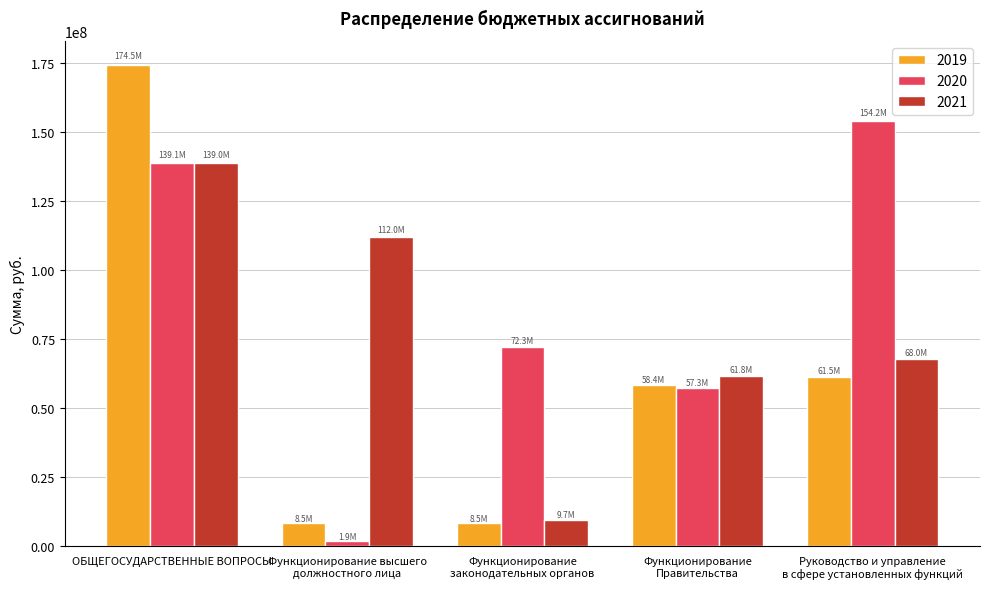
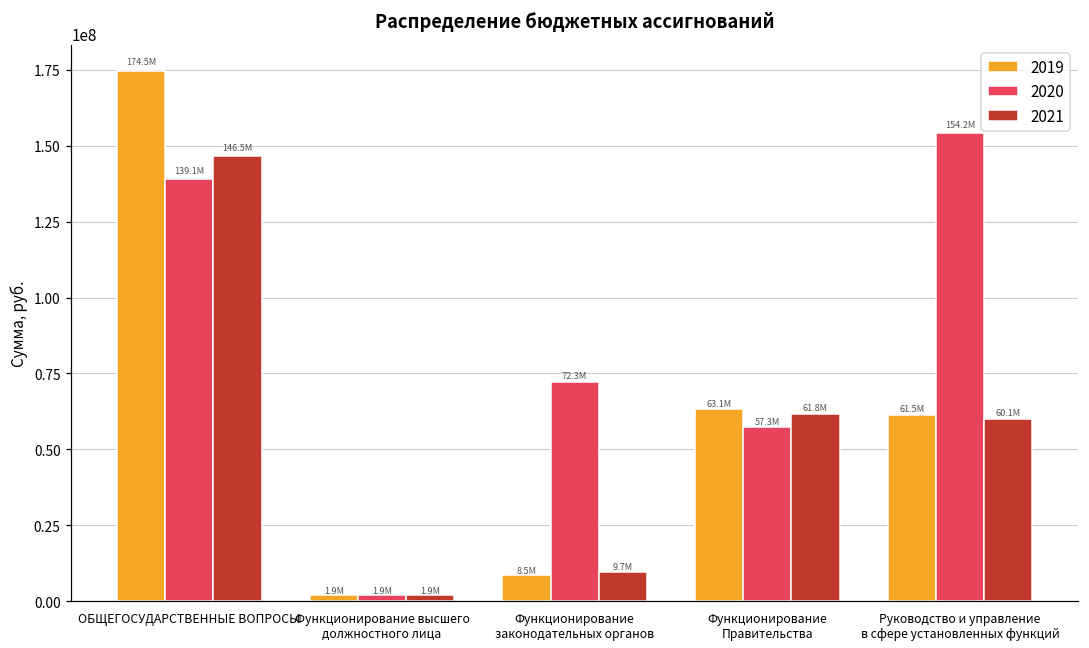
  {
    "2019": {
      "ОБЩЕГОСУДАРСТВЕННЫЕ ВОПРОСЫ": "174.5M",
-     "Функционирование высшего должностного лица": "8.5M",
+     "Функционирование высшего должностного лица": "1.9M",
      "Функционирование законодательных органов": "8.5M",
-     "Функционирование Правительства": "58.4M",
+     "Функционирование Правительства": "63.1M",
      "Руководство и управление в сфере установленных функций": "61.5M"
    },
    "2020": {
      "ОБЩЕГОСУДАРСТВЕННЫЕ ВОПРОСЫ": "139.1M",
      "Функционирование высшего должностного лица": "1.9M",
      "Функционирование законодательных органов": "72.3M",
      "Функционирование Правительства": "57.3M",
      "Руководство и управление в сфере установленных функций": "154.2M"
    },
    "2021": {
-     "ОБЩЕГОСУДАРСТВЕННЫЕ ВОПРОСЫ": "139.0M",
-     "Функционирование высшего должностного лица": "112.0M",
+     "ОБЩЕГОСУДАРСТВЕННЫЕ ВОПРОСЫ": "146.5M",
+     "Функционирование высшего должностного лица": "1.9M",
      "Функционирование законодательных органов": "9.7M",
      "Функционирование Правительства": "61.8M",
-     "Руководство и управление в сфере установленных функций": "68.0M"
+     "Руководство и управление в сфере установленных функций": "60.1M"
    }
  }
